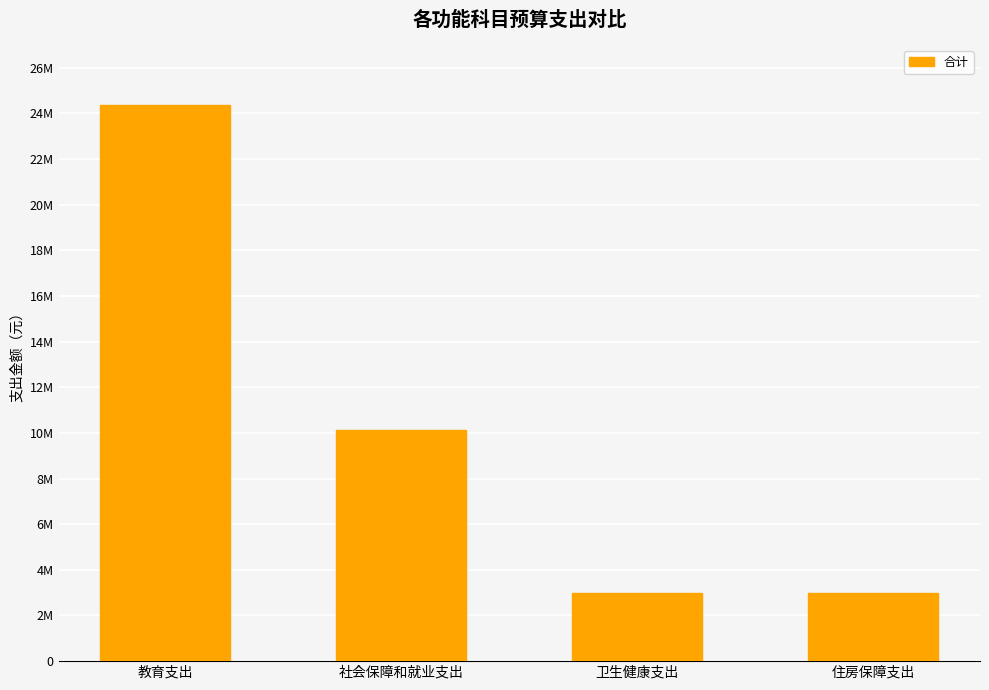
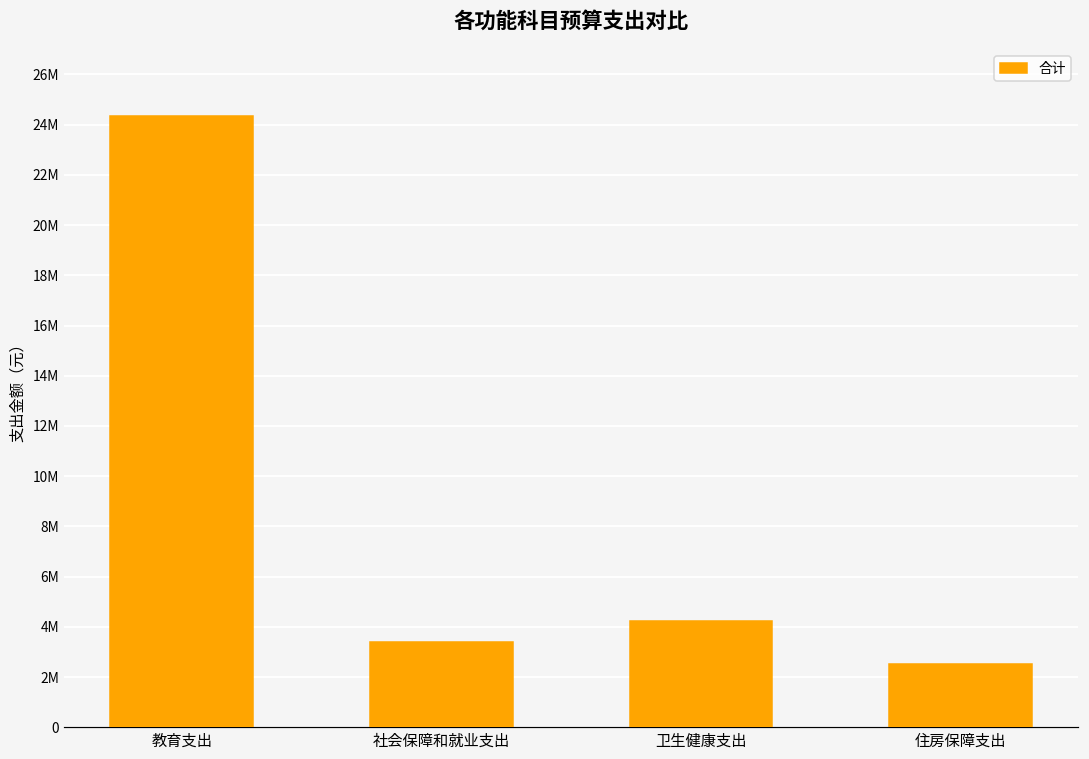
  {
    "教育支出": 24400000,
-   "社会保障和就业支出": 10100000,
-   "卫生健康支出": 3000000,
-   "住房保障支出": 3000000
+   "社会保障和就业支出": 3400000,
+   "卫生健康支出": 4200000,
+   "住房保障支出": 2500000
  }
